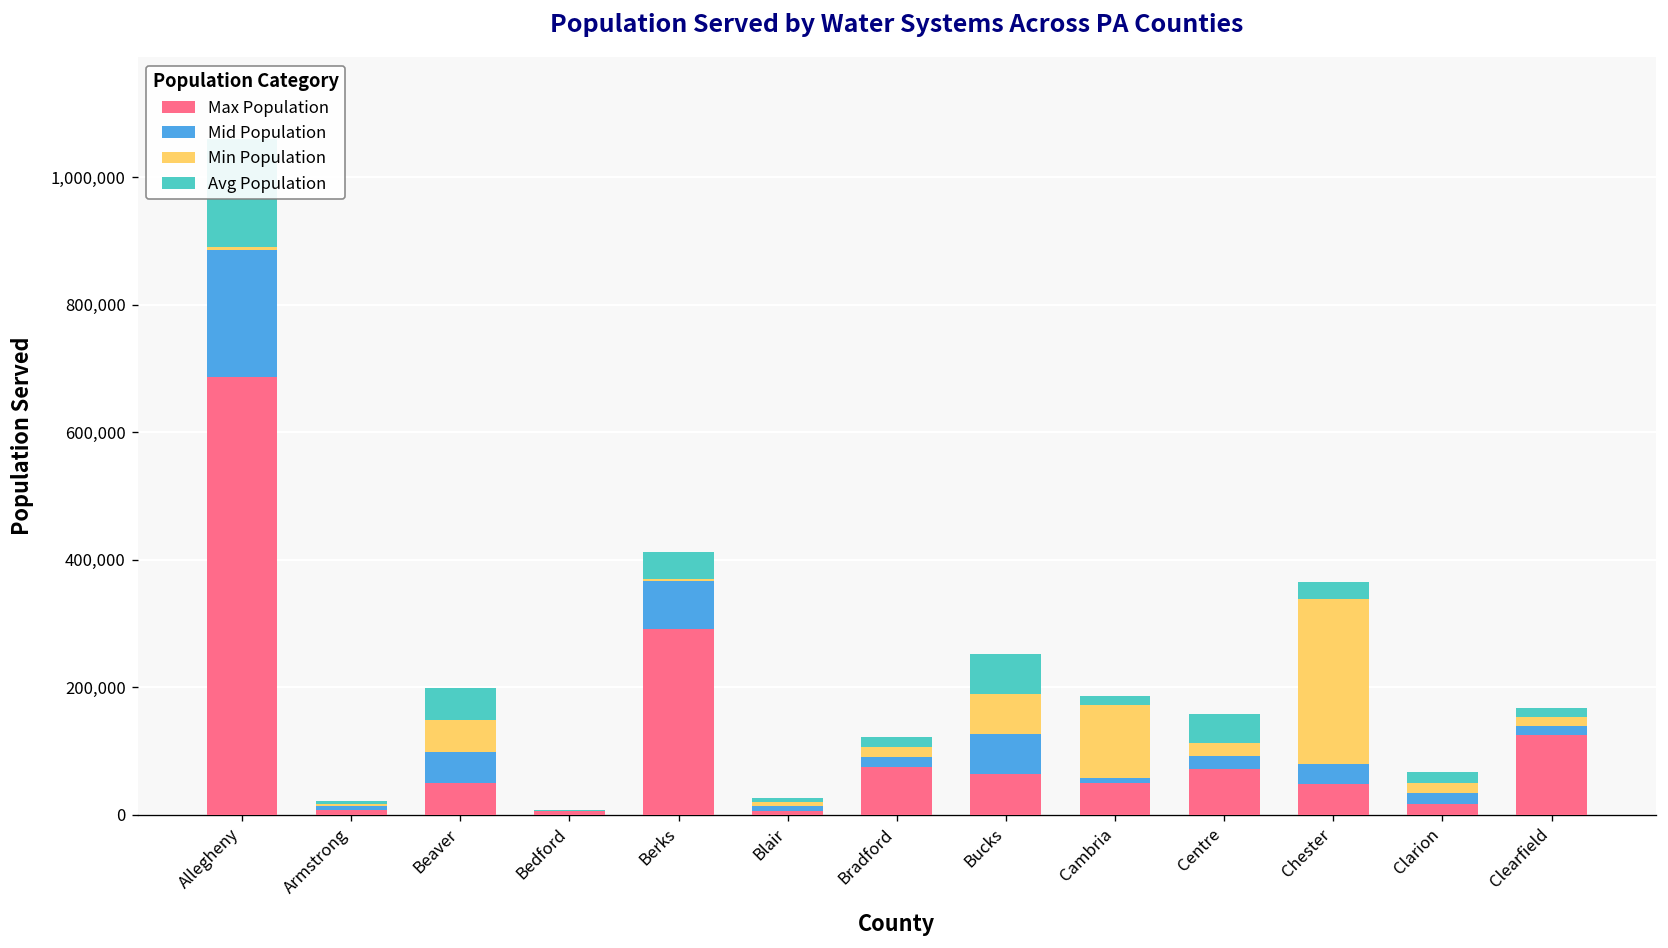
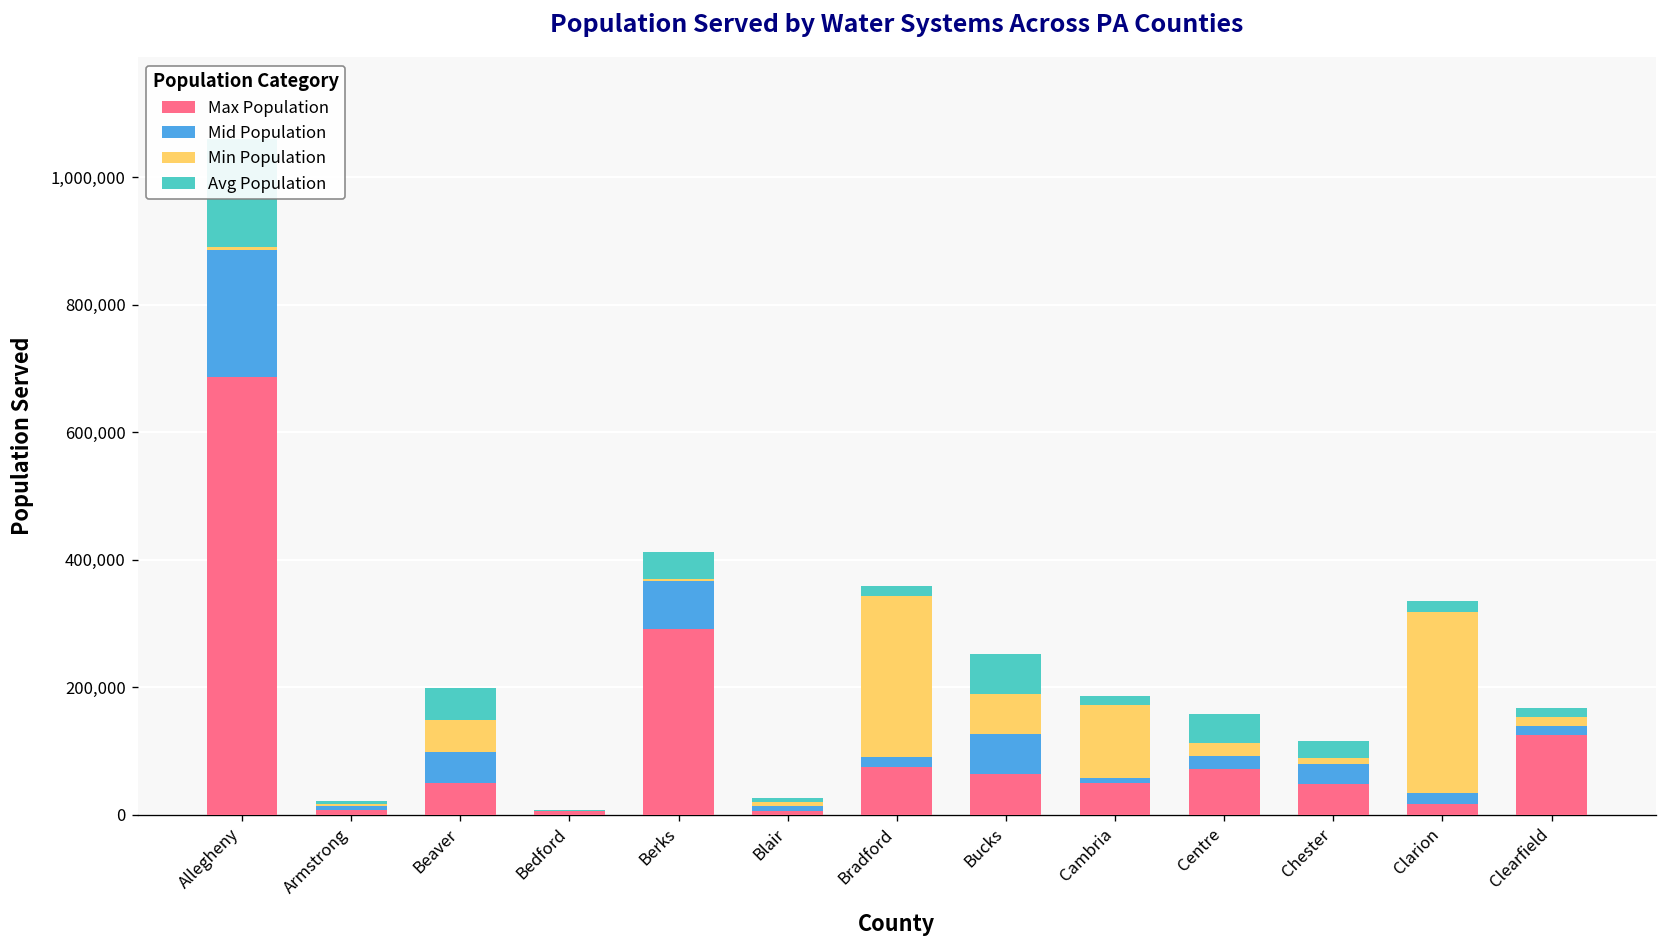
  {
    "Max Population": {
      "Allegheny": "690,000",
      "Armstrong": "10,000",
      "Beaver": "50,000",
      "Bedford": "10,000",
      "Berks": "290,000",
      "Blair": "10,000",
      "Bradford": "70,000",
      "Bucks": "60,000",
      "Cambria": "50,000",
      "Centre": "70,000",
      "Chester": "50,000",
      "Clarion": "20,000",
      "Clearfield": "120,000"
    },
    "Min Population": {
      "Beaver": "50,000",
      "Blair": "10,000",
-     "Bradford": "20,000",
+     "Bradford": "250,000",
      "Bucks": "60,000",
      "Cambria": "110,000",
      "Centre": "20,000",
-     "Chester": "260,000",
-     "Clarion": "20,000",
+     "Chester": "10,000",
+     "Clarion": "290,000",
      "Clearfield": "10,000"
    }
  }
